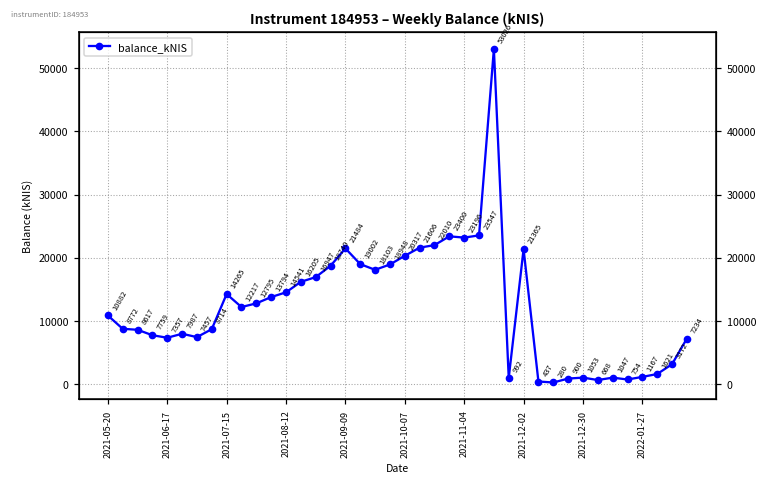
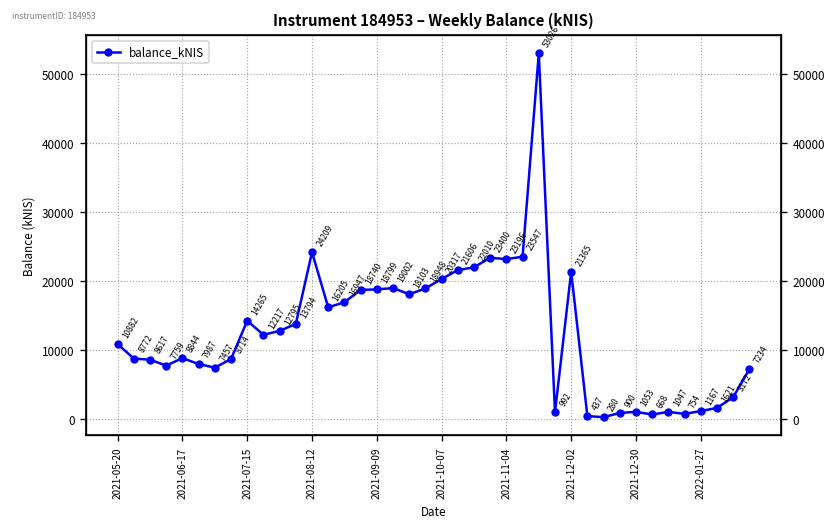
  {
    "2021-05-20": 10882,
-   "2021-06-17": 7357,
+   "2021-06-17": 8844,
    "2021-07-15": 14265,
-   "2021-08-12": 14541,
-   "2021-09-09": 21484,
+   "2021-08-12": 24209,
+   "2021-09-09": 18799,
    "2021-12-02": 21365,
    "2021-12-30": 1053
  }
